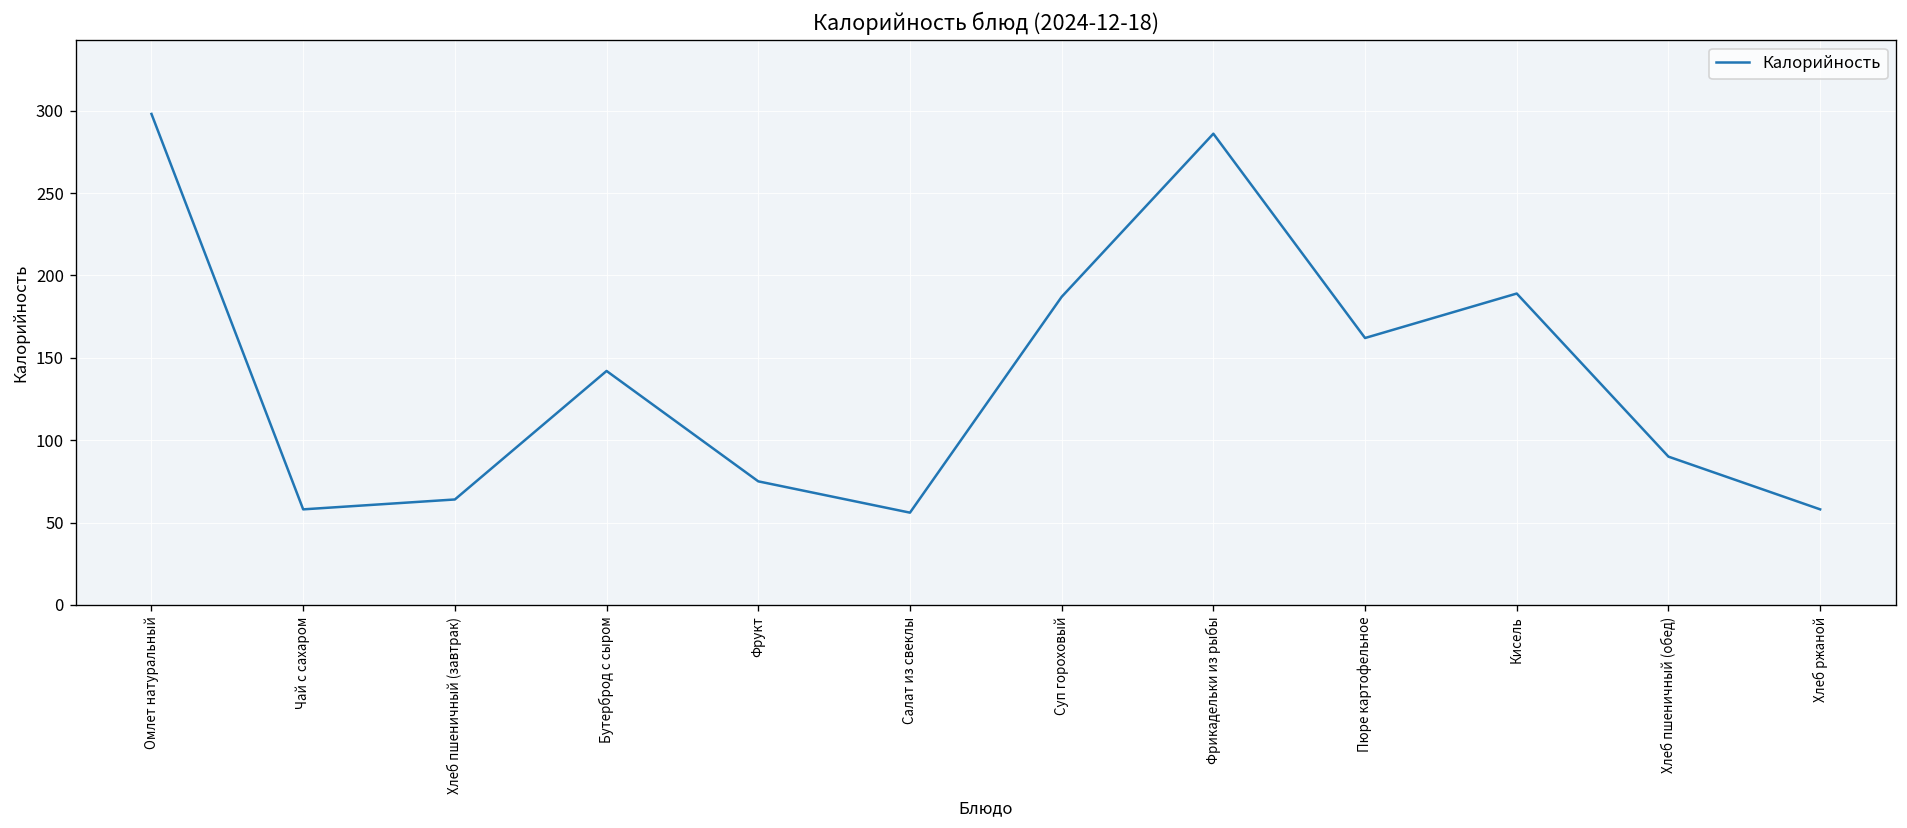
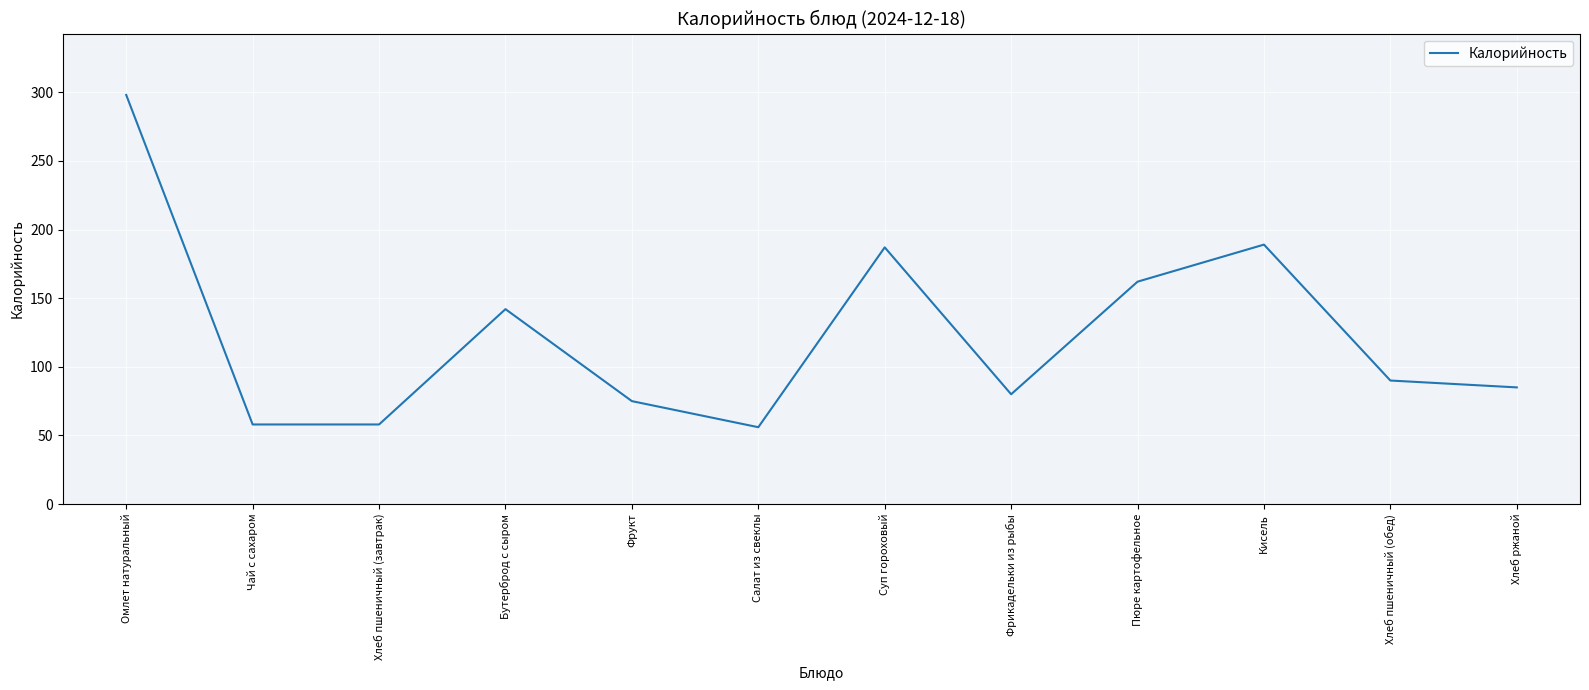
  {
    "Омлет натуральный": 298,
    "Чай с сахаром": 58,
-   "Хлеб пшеничный (завтрак)": 64,
+   "Хлеб пшеничный (завтрак)": 58,
    "Бутерброд с сыром": 142,
    "Фрукт": 75,
    "Салат из свеклы": 56,
    "Суп гороховый": 187,
-   "Фрикадельки из рыбы": 286,
+   "Фрикадельки из рыбы": 80,
    "Пюре картофельное": 162,
    "Кисель": 189,
    "Хлеб пшеничный (обед)": 90,
-   "Хлеб ржаной": 58
+   "Хлеб ржаной": 85
  }
